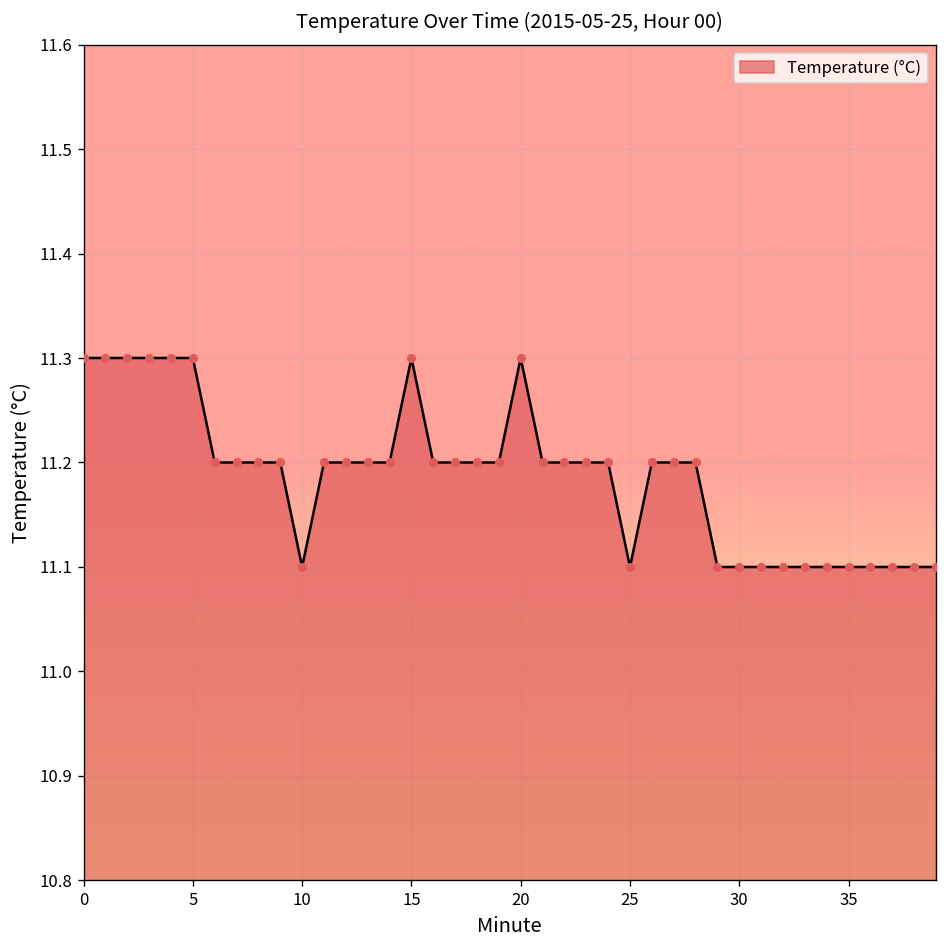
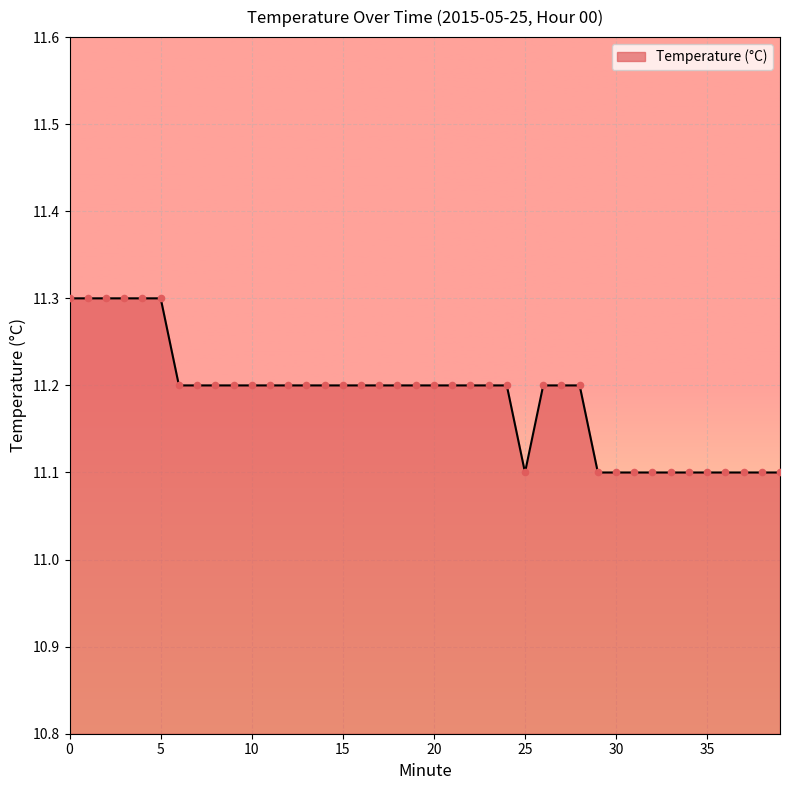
  {
    "0": 11.3,
    "5": 11.3,
-   "10": 11.1,
-   "15": 11.3,
-   "20": 11.3,
+   "10": 11.2,
+   "15": 11.2,
+   "20": 11.2,
    "25": 11.1,
    "30": 11.1,
    "35": 11.1
  }
